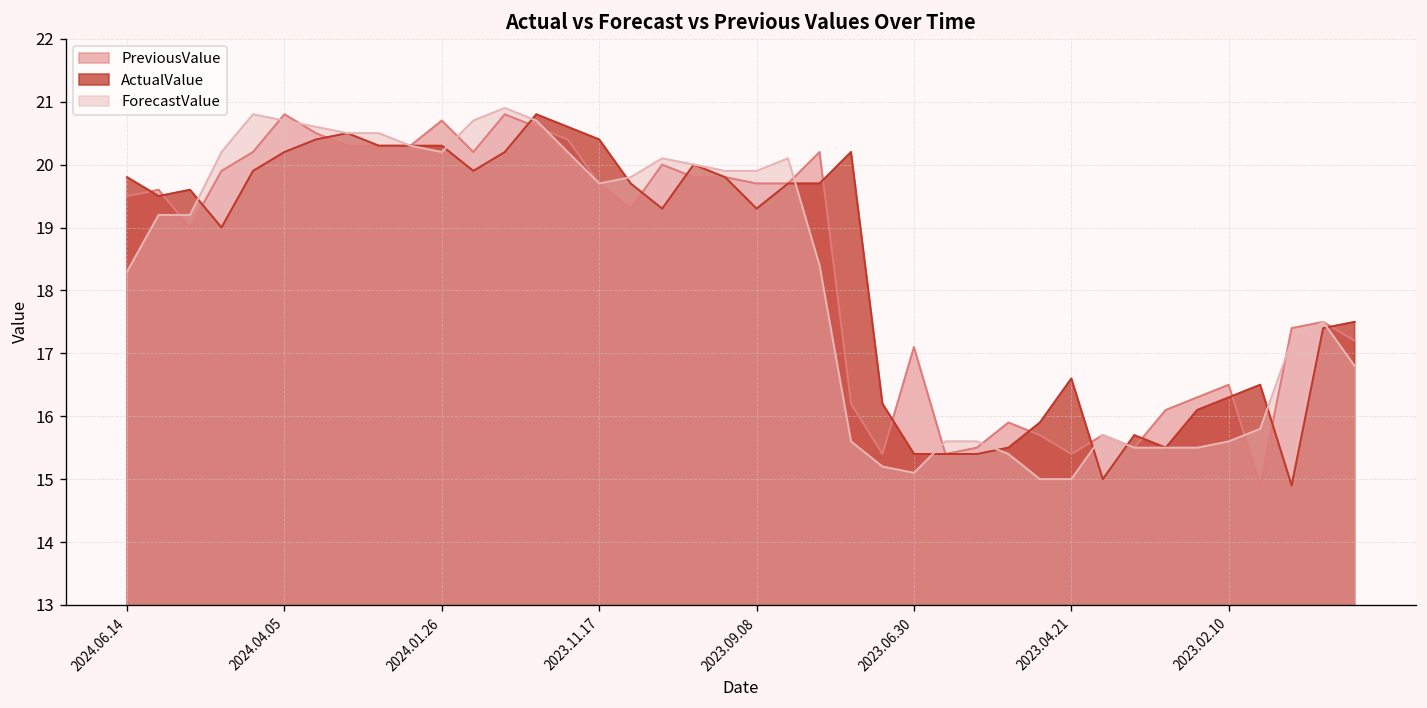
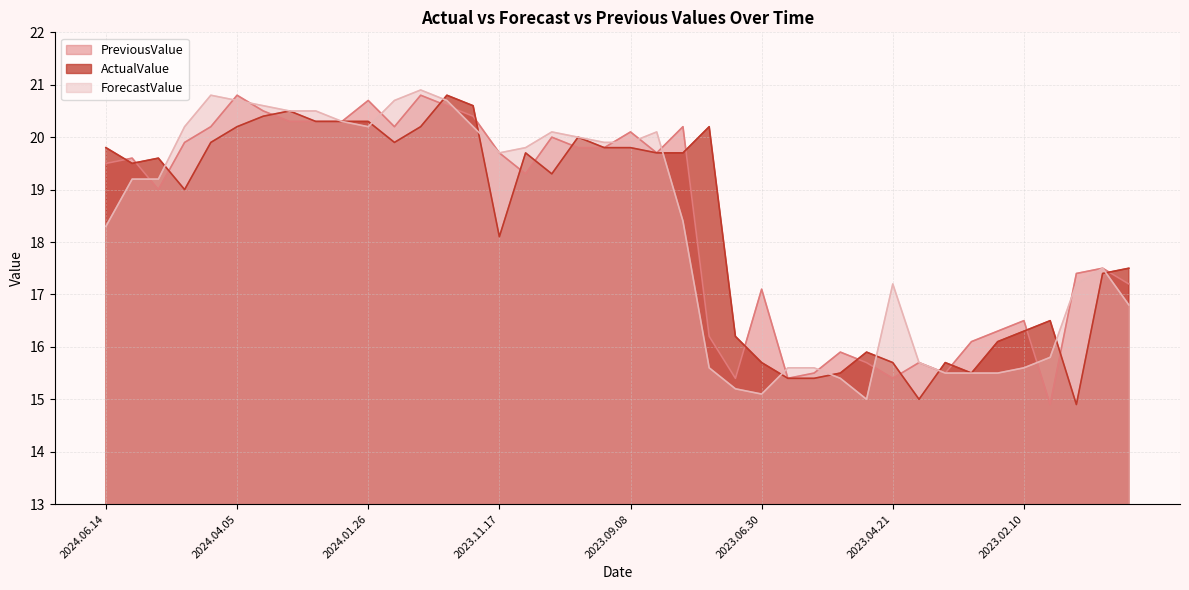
  {
    "PreviousValue": {
      "2024.06.14": 19.5,
      "2024.04.05": 20.8,
      "2024.01.26": 20.7,
-     "2023.09.08": 19.7,
+     "2023.09.08": 20.1,
      "2023.06.30": 17.1,
      "2023.04.21": 15.4,
      "2023.02.10": 16.5
    },
    "ActualValue": {
      "2024.06.14": 19.8,
      "2024.04.05": 20.2,
      "2024.01.26": 20.3,
-     "2023.11.17": 20.4,
-     "2023.09.08": 19.3,
-     "2023.06.30": 15.4,
-     "2023.04.21": 16.6,
+     "2023.11.17": 18.1,
+     "2023.09.08": 19.8,
+     "2023.06.30": 15.7,
+     "2023.04.21": 15.7,
      "2023.02.10": 16.3
    },
    "ForecastValue": {
      "2024.06.14": 18.3,
      "2024.04.05": 20.7,
      "2024.01.26": 20.2,
      "2023.09.08": 19.9,
      "2023.06.30": 15.1,
-     "2023.04.21": 15.0,
+     "2023.04.21": 17.2,
      "2023.02.10": 15.6
    }
  }
